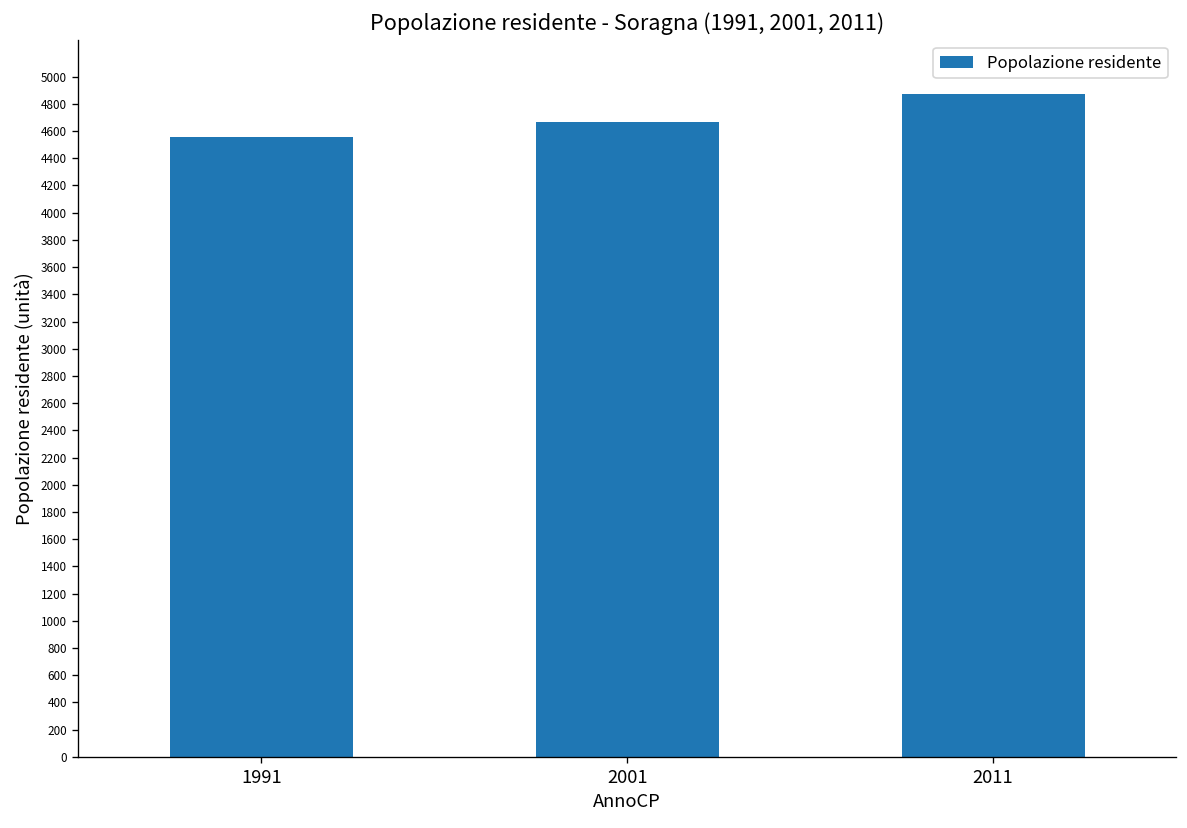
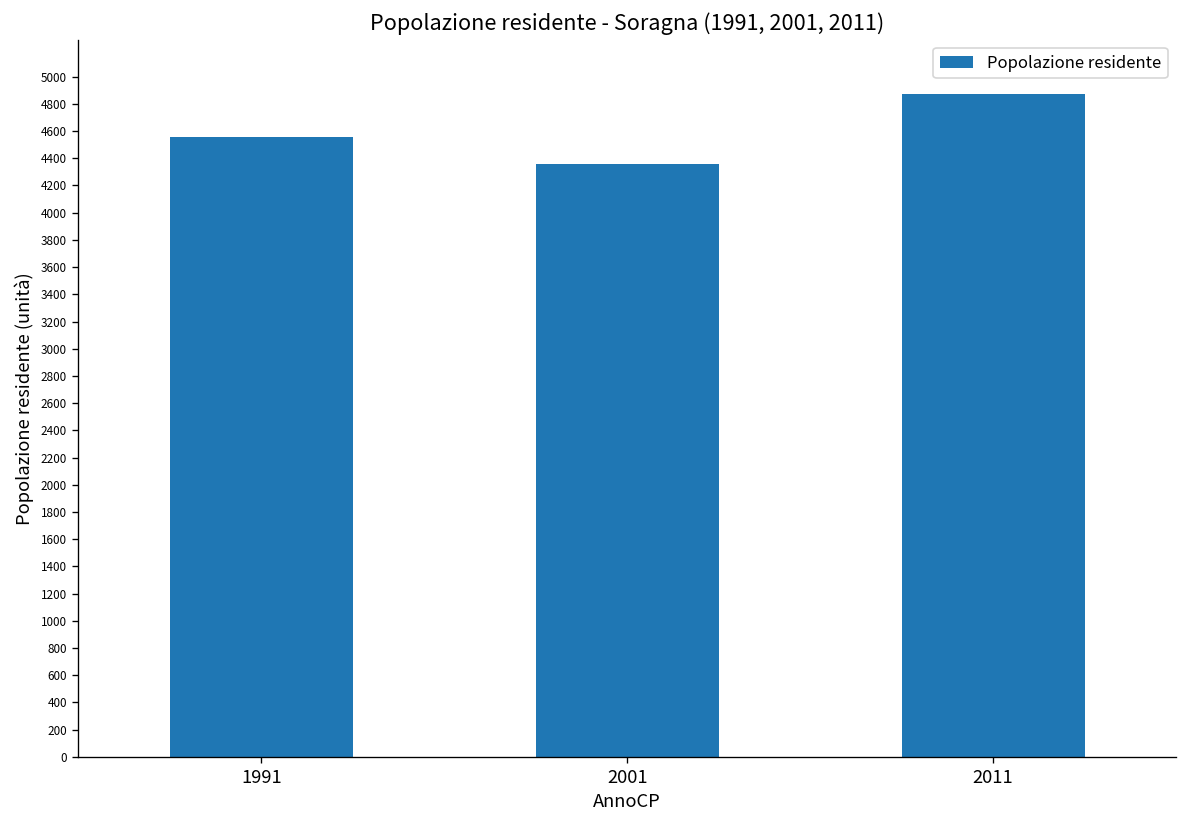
  {
    "1991": 4560,
-   "2001": 4660,
+   "2001": 4360,
    "2011": 4870
  }
